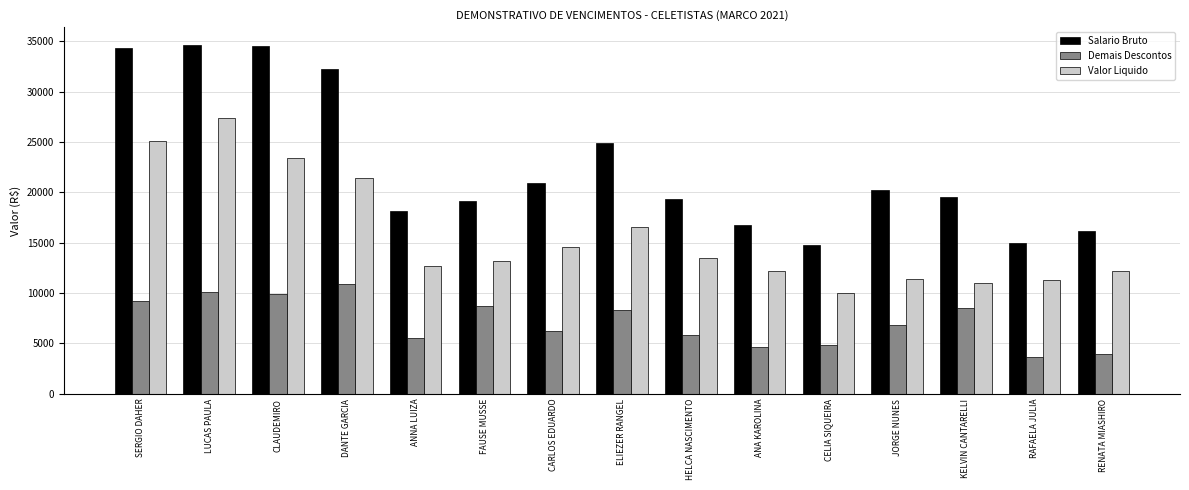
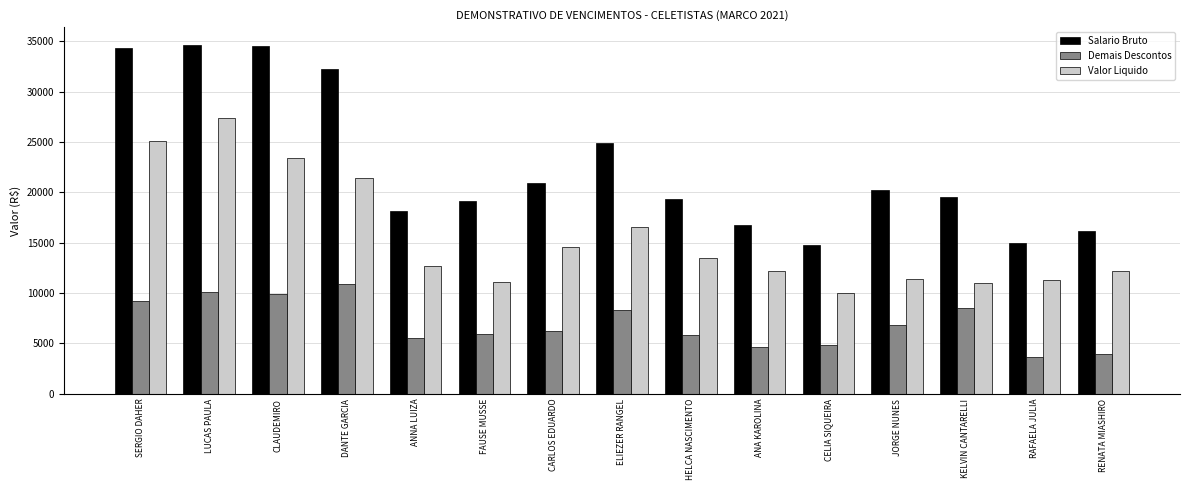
  {
    "Salario Bruto": {
      "SERGIO DAHER": 34400,
      "LUCAS PAULA": 34700,
      "CLAUDEMIRO": 34600,
      "DANTE GARCIA": 32300,
      "ANNA LUIZA": 18200,
      "FAUSE MUSSE": 19200,
      "CARLOS EDUARDO": 20900,
      "ELIEZER RANGEL": 24900,
      "HELCA NASCIMENTO": 19400,
      "ANA KAROLINA": 16800,
      "CELIA SIQUEIRA": 14800,
      "JORGE NUNES": 20200,
      "KELVIN CANTARELLI": 19500,
      "RAFAELA JULIA": 14900,
      "RENATA MIASHIRO": 16200
    },
    "Demais Descontos": {
      "SERGIO DAHER": 9300,
      "LUCAS PAULA": 10100,
      "CLAUDEMIRO": 9900,
      "DANTE GARCIA": 10900,
      "ANNA LUIZA": 5500,
-     "FAUSE MUSSE": 8800,
+     "FAUSE MUSSE": 6000,
      "CARLOS EDUARDO": 6300,
      "ELIEZER RANGEL": 8300,
      "HELCA NASCIMENTO": 5800,
      "ANA KAROLINA": 4600,
      "CELIA SIQUEIRA": 4800,
      "JORGE NUNES": 6800,
      "KELVIN CANTARELLI": 8500,
      "RAFAELA JULIA": 3700,
      "RENATA MIASHIRO": 4000
    },
    "Valor Liquido": {
      "SERGIO DAHER": 25100,
      "LUCAS PAULA": 27400,
      "CLAUDEMIRO": 23400,
      "DANTE GARCIA": 21400,
      "ANNA LUIZA": 12700,
-     "FAUSE MUSSE": 13200,
+     "FAUSE MUSSE": 11100,
      "CARLOS EDUARDO": 14600,
      "ELIEZER RANGEL": 16600,
      "HELCA NASCIMENTO": 13500,
      "ANA KAROLINA": 12200,
      "CELIA SIQUEIRA": 10000,
      "JORGE NUNES": 11400,
      "KELVIN CANTARELLI": 11000,
      "RAFAELA JULIA": 11300,
      "RENATA MIASHIRO": 12200
    }
  }
